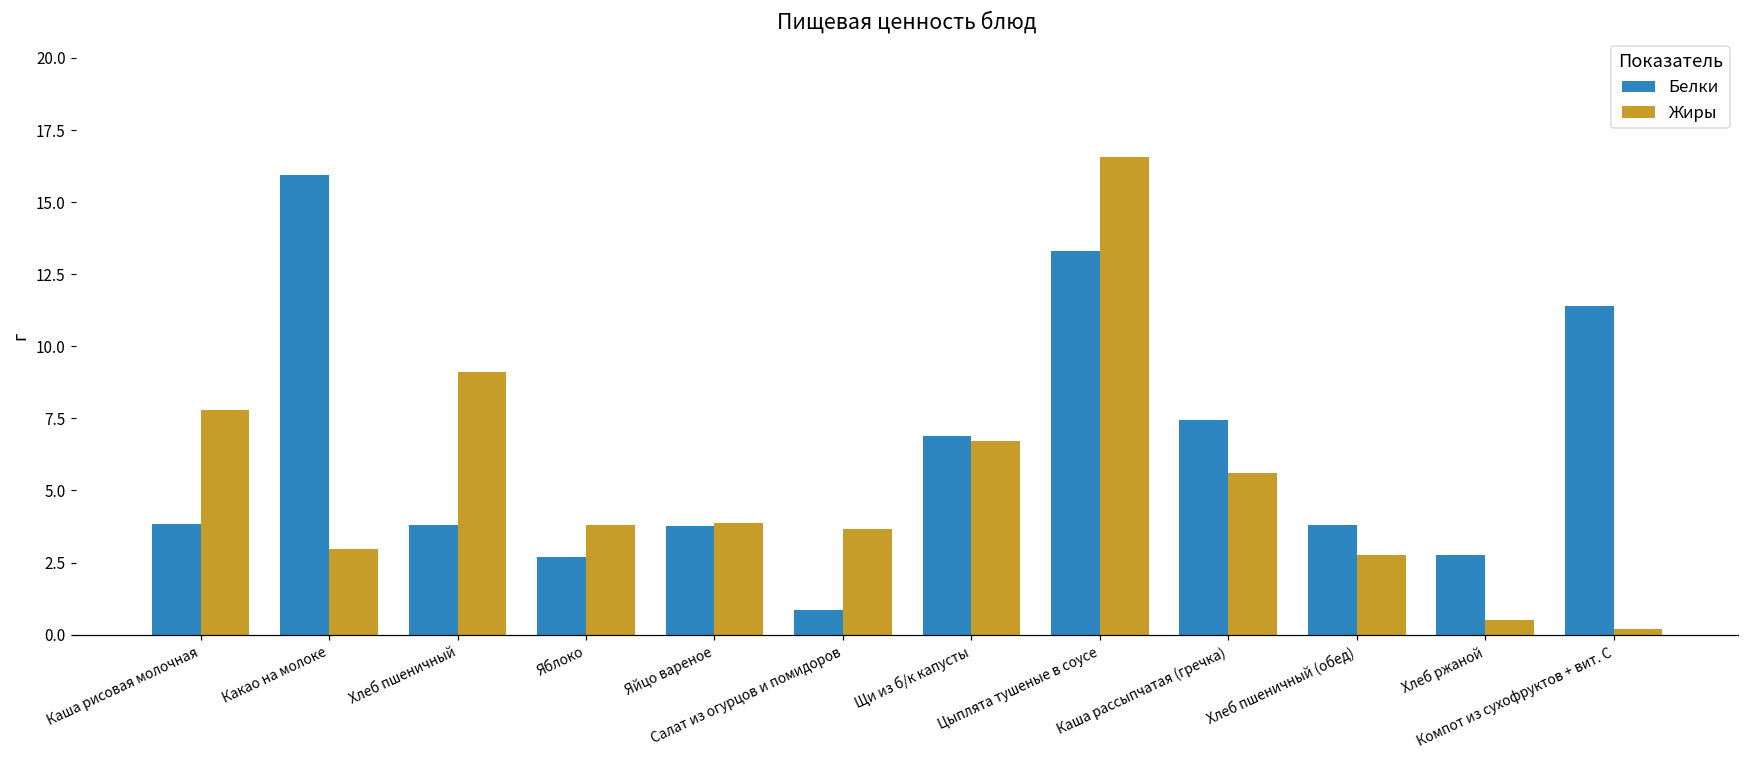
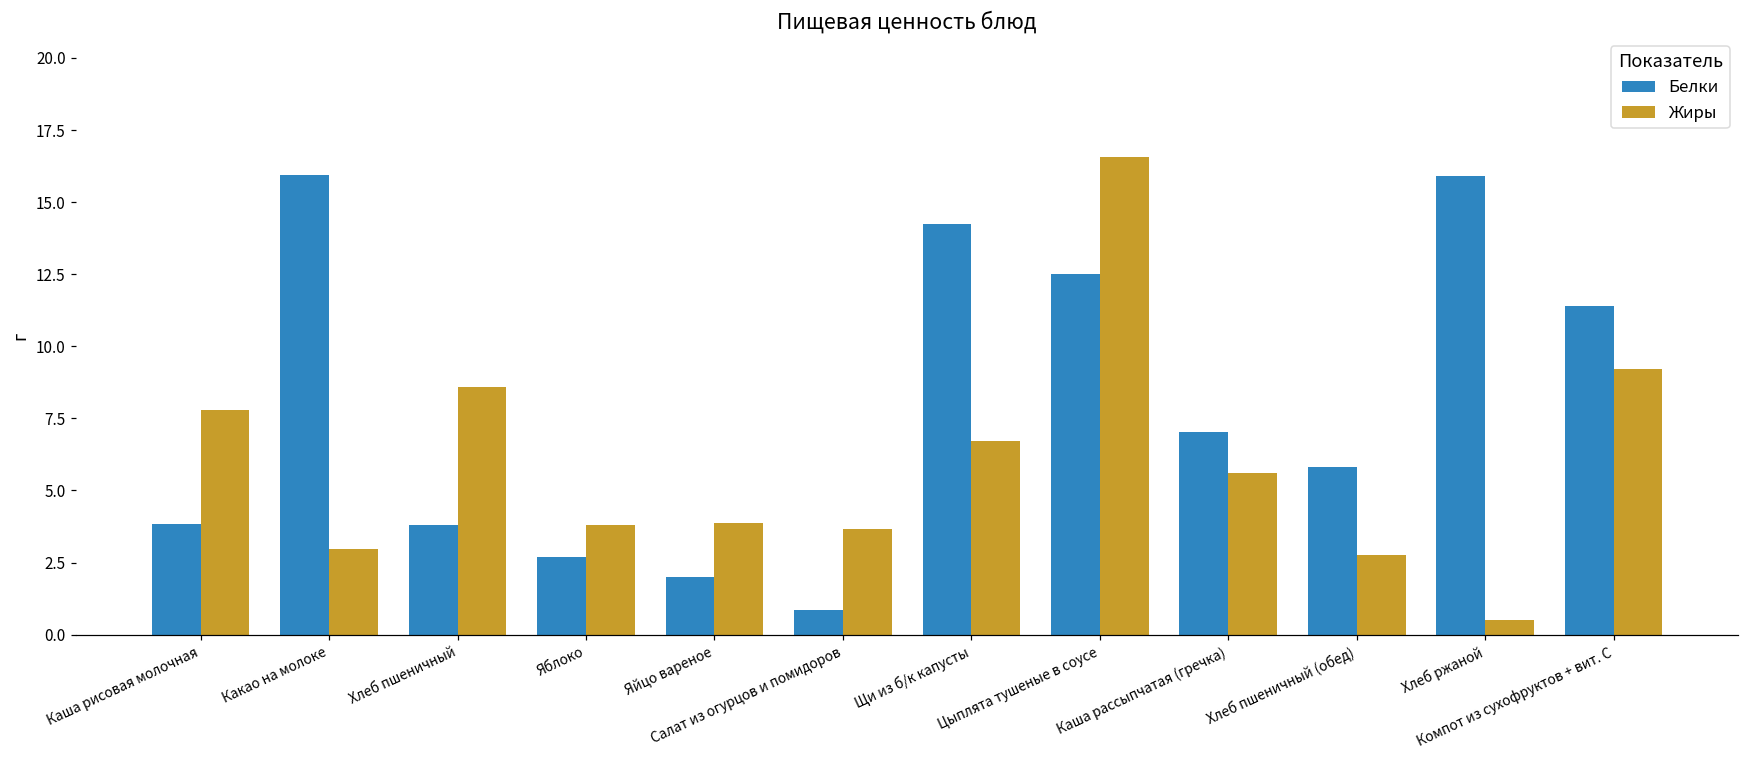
  {
    "Белки": {
      "Каша рисовая молочная": 3.8,
      "Какао на молоке": 16.0,
      "Хлеб пшеничный": 3.8,
      "Яблоко": 2.7,
-     "Яйцо вареное": 3.8,
+     "Яйцо вареное": 2.0,
      "Салат из огурцов и помидоров": 0.9,
-     "Щи из б/к капусты": 6.9,
-     "Цыплята тушеные в соусе": 13.3,
-     "Каша рассыпчатая (гречка)": 7.5,
-     "Хлеб пшеничный (обед)": 3.8,
-     "Хлеб ржаной": 2.8,
+     "Щи из б/к капусты": 14.3,
+     "Цыплята тушеные в соусе": 12.5,
+     "Каша рассыпчатая (гречка)": 7.0,
+     "Хлеб пшеничный (обед)": 5.8,
+     "Хлеб ржаной": 15.9,
      "Компот из сухофруктов + вит. С": 11.4
    },
    "Жиры": {
      "Каша рисовая молочная": 7.8,
      "Какао на молоке": 3.0,
-     "Хлеб пшеничный": 9.1,
+     "Хлеб пшеничный": 8.6,
      "Яблоко": 3.8,
      "Яйцо вареное": 3.9,
      "Салат из огурцов и помидоров": 3.7,
      "Щи из б/к капусты": 6.7,
      "Цыплята тушеные в соусе": 16.6,
      "Каша рассыпчатая (гречка)": 5.6,
      "Хлеб пшеничный (обед)": 2.8,
      "Хлеб ржаной": 0.5,
-     "Компот из сухофруктов + вит. С": 0.2
+     "Компот из сухофруктов + вит. С": 9.2
    }
  }
